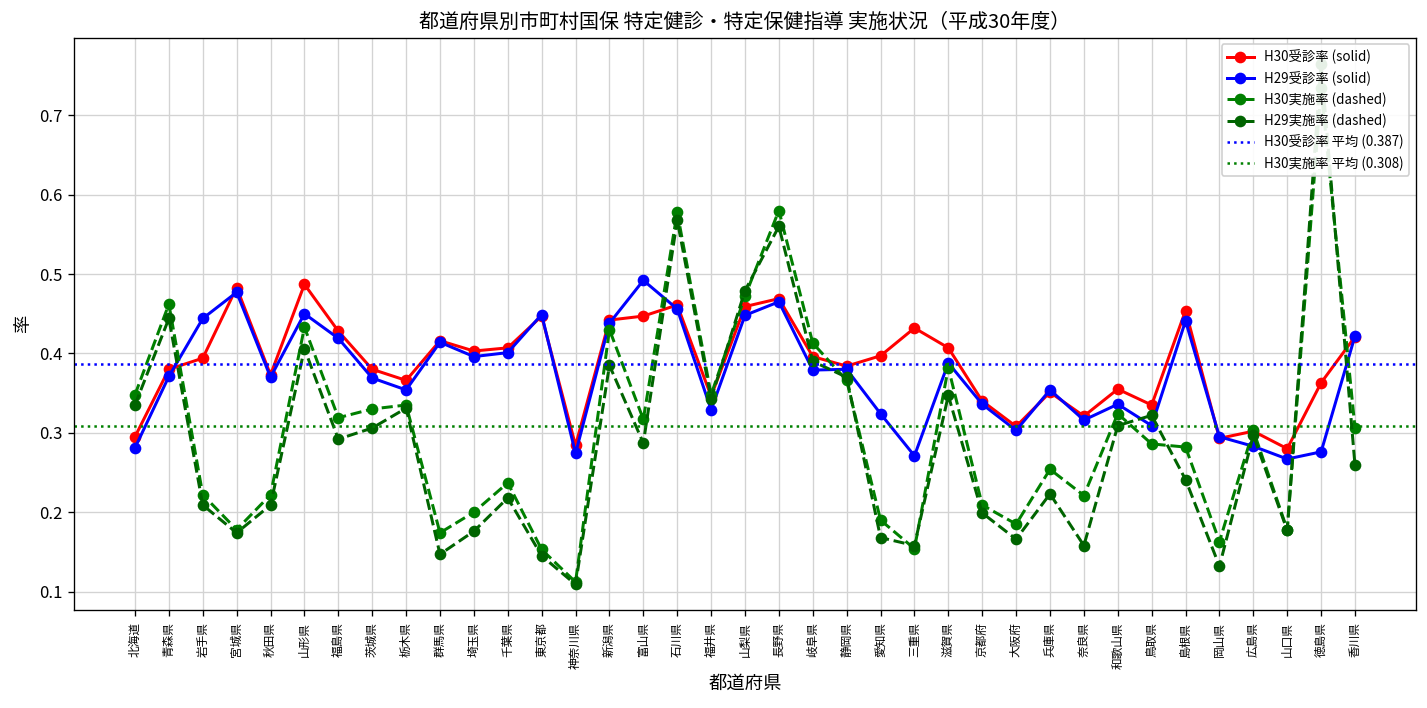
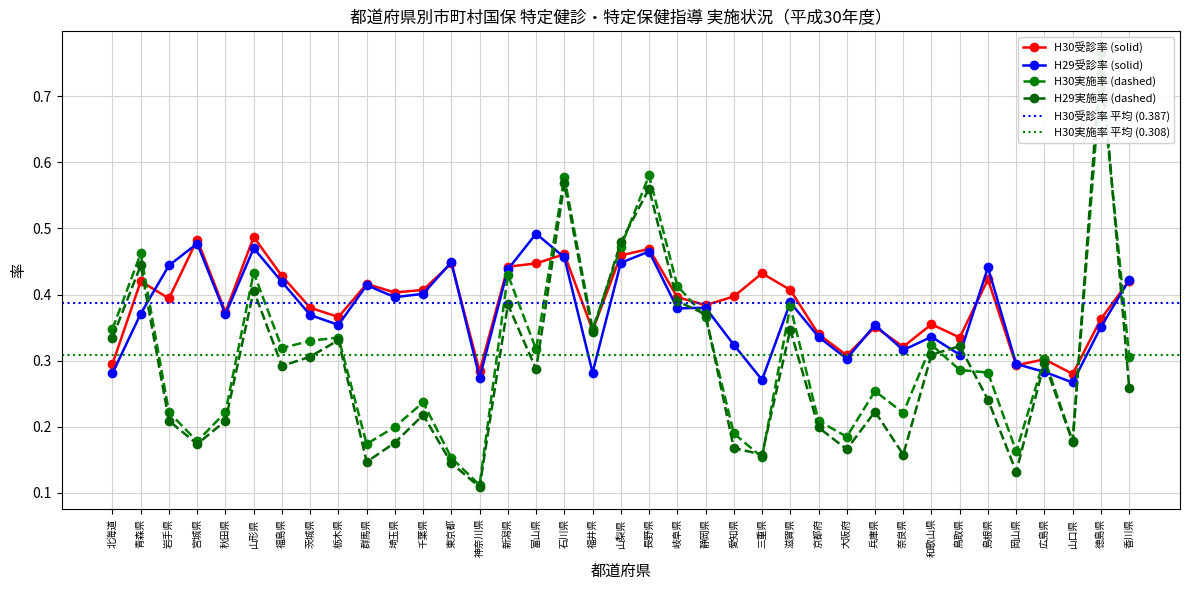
  {
    "H30受診率 (solid)": {
      "北海道": 0.30,
-     "青森県": 0.38,
+     "青森県": 0.42,
      "岩手県": 0.39,
      "宮城県": 0.48,
      "山形県": 0.49,
      "福島県": 0.43,
      "茨城県": 0.38,
      "栃木県": 0.37,
      "埼玉県": 0.40,
      "千葉県": 0.41,
      "神奈川県": 0.28,
      "新潟県": 0.44,
      "富山県": 0.45,
      "石川県": 0.46,
      "山梨県": 0.46,
      "長野県": 0.47,
      "岐阜県": 0.40,
      "静岡県": 0.38,
      "愛知県": 0.40,
      "三重県": 0.43,
      "滋賀県": 0.41,
      "京都府": 0.34,
      "大阪府": 0.31,
      "奈良県": 0.32,
      "和歌山県": 0.36,
      "鳥取県": 0.34,
-     "島根県": 0.45,
+     "島根県": 0.42,
      "山口県": 0.28,
      "徳島県": 0.36
    },
    "H29受診率 (solid)": {
      "北海道": 0.28,
      "青森県": 0.37,
      "岩手県": 0.44,
      "宮城県": 0.48,
-     "山形県": 0.45,
+     "山形県": 0.47,
      "福島県": 0.42,
      "茨城県": 0.37,
      "栃木県": 0.35,
      "埼玉県": 0.40,
      "千葉県": 0.40,
      "神奈川県": 0.27,
      "新潟県": 0.44,
      "富山県": 0.49,
      "石川県": 0.46,
-     "福井県": 0.33,
+     "福井県": 0.28,
      "山梨県": 0.45,
      "長野県": 0.47,
      "岐阜県": 0.38,
      "静岡県": 0.38,
      "愛知県": 0.32,
      "三重県": 0.27,
      "滋賀県": 0.39,
      "京都府": 0.34,
      "大阪府": 0.30,
      "奈良県": 0.32,
      "和歌山県": 0.34,
      "鳥取県": 0.31,
      "島根県": 0.44,
      "広島県": 0.28,
      "山口県": 0.27,
-     "徳島県": 0.28
+     "徳島県": 0.35
    }
  }
